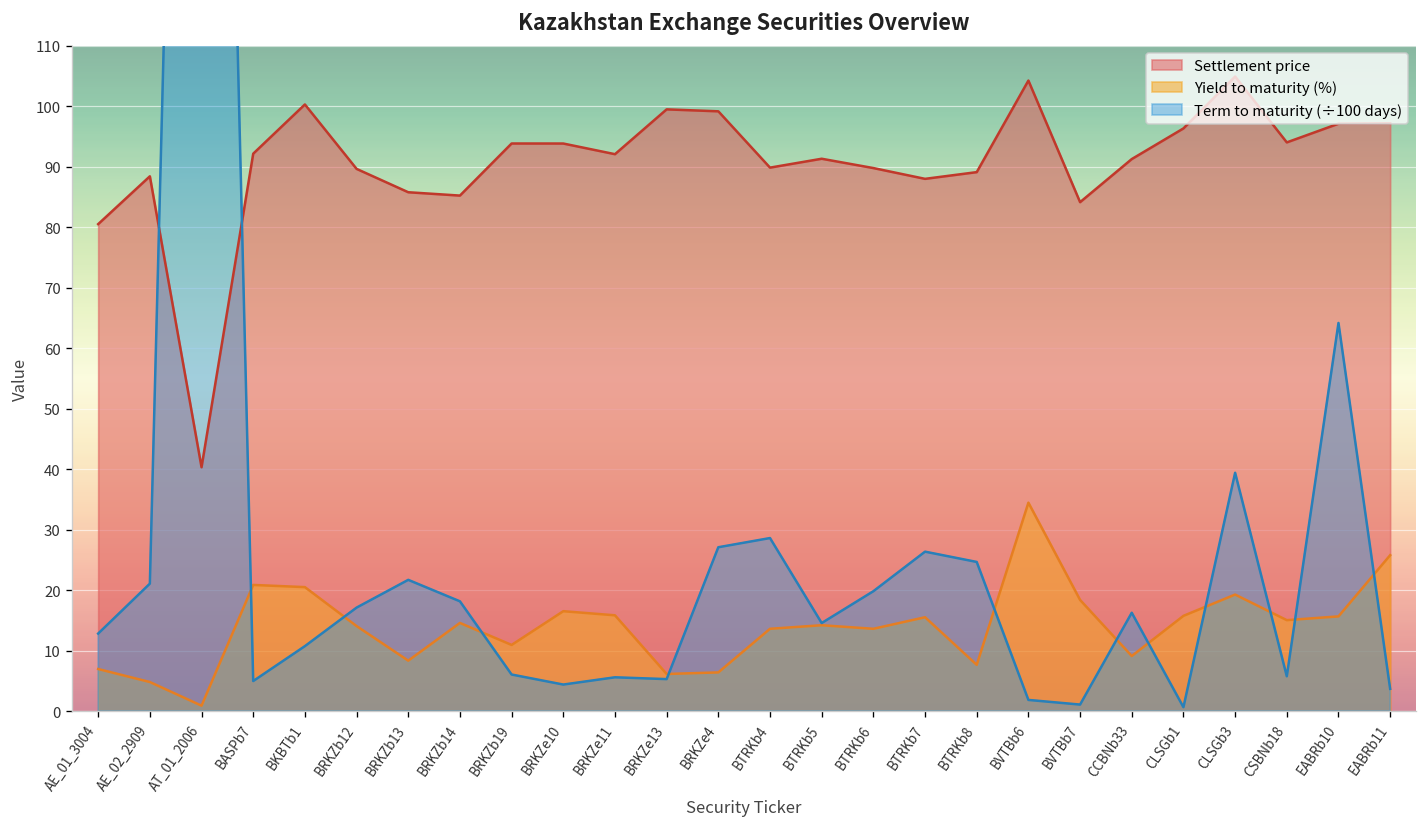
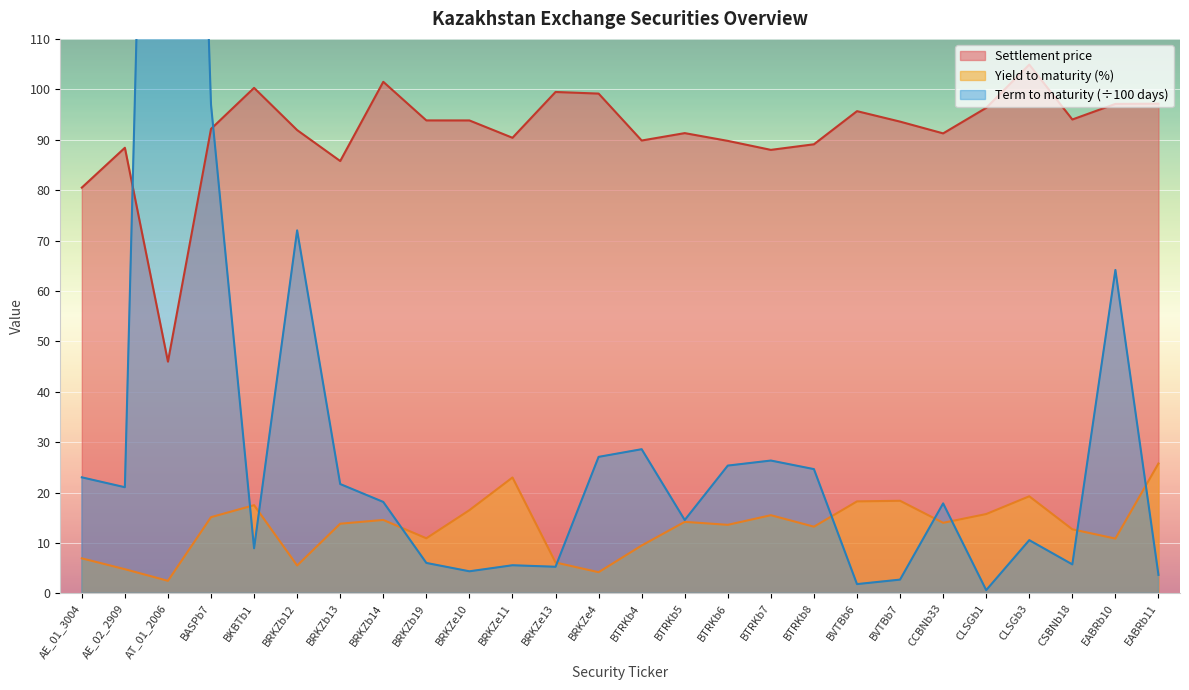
  {
    "Settlement price": {
      "AE_01_3004": 80,
      "AE_02_2909": 88,
-     "AT_01_2006": 40,
+     "AT_01_2006": 46,
      "BASPb7": 92,
      "BKBTb1": 100,
-     "BRKZb12": 90,
+     "BRKZb12": 92,
      "BRKZb13": 86,
-     "BRKZb14": 85,
+     "BRKZb14": 101,
      "BRKZb19": 94,
      "BRKZe10": 94,
-     "BRKZe11": 92,
+     "BRKZe11": 90,
      "BRKZe13": 99,
      "BRKZe4": 99,
      "BTRKb4": 90,
      "BTRKb5": 91,
      "BTRKb6": 90,
      "BTRKb7": 88,
      "BTRKb8": 89,
-     "BVTBb6": 104,
-     "BVTBb7": 84,
+     "BVTBb6": 96,
+     "BVTBb7": 94,
      "CCBNb33": 91,
      "CLSGb1": 96,
      "CSBNb18": 94
    },
    "Yield to maturity (%)": {
      "AE_01_3004": 7,
      "AE_02_2909": 5,
-     "AT_01_2006": 1,
-     "BASPb7": 21,
-     "BKBTb1": 20,
-     "BRKZb12": 14,
-     "BRKZb13": 8,
+     "AT_01_2006": 2,
+     "BASPb7": 15,
+     "BKBTb1": 18,
+     "BRKZb12": 6,
+     "BRKZb13": 14,
      "BRKZb14": 15,
      "BRKZb19": 11,
      "BRKZe10": 17,
-     "BRKZe11": 16,
+     "BRKZe11": 23,
      "BRKZe13": 6,
-     "BRKZe4": 6,
-     "BTRKb4": 14,
+     "BRKZe4": 4,
+     "BTRKb4": 10,
      "BTRKb6": 14,
      "BTRKb7": 16,
-     "BTRKb8": 8,
-     "BVTBb6": 34,
+     "BTRKb8": 13,
+     "BVTBb6": 18,
      "BVTBb7": 18,
-     "CCBNb33": 9,
+     "CCBNb33": 14,
      "CLSGb1": 16,
      "CLSGb3": 19,
-     "CSBNb18": 15,
-     "EABRb10": 16,
+     "CSBNb18": 13,
+     "EABRb10": 11,
      "EABRb11": 26
    },
    "Term to maturity (÷100 days)": {
-     "AE_01_3004": 13,
+     "AE_01_3004": 23,
      "AE_02_2909": 21,
-     "BASPb7": 5,
-     "BKBTb1": 11,
-     "BRKZb12": 17,
+     "BASPb7": 97,
+     "BKBTb1": 9,
+     "BRKZb12": 72,
      "BRKZb13": 22,
      "BRKZb14": 18,
      "BRKZb19": 6,
      "BRKZe10": 4,
      "BRKZe11": 6,
      "BRKZe13": 5,
      "BRKZe4": 27,
      "BTRKb4": 29,
-     "BTRKb6": 20,
+     "BTRKb6": 25,
      "BTRKb7": 26,
      "BTRKb8": 25,
      "BVTBb6": 2,
-     "BVTBb7": 1,
-     "CCBNb33": 16,
+     "BVTBb7": 3,
+     "CCBNb33": 18,
      "CLSGb1": 1,
-     "CLSGb3": 39,
+     "CLSGb3": 11,
      "CSBNb18": 6,
      "EABRb10": 64,
      "EABRb11": 4
    }
  }
